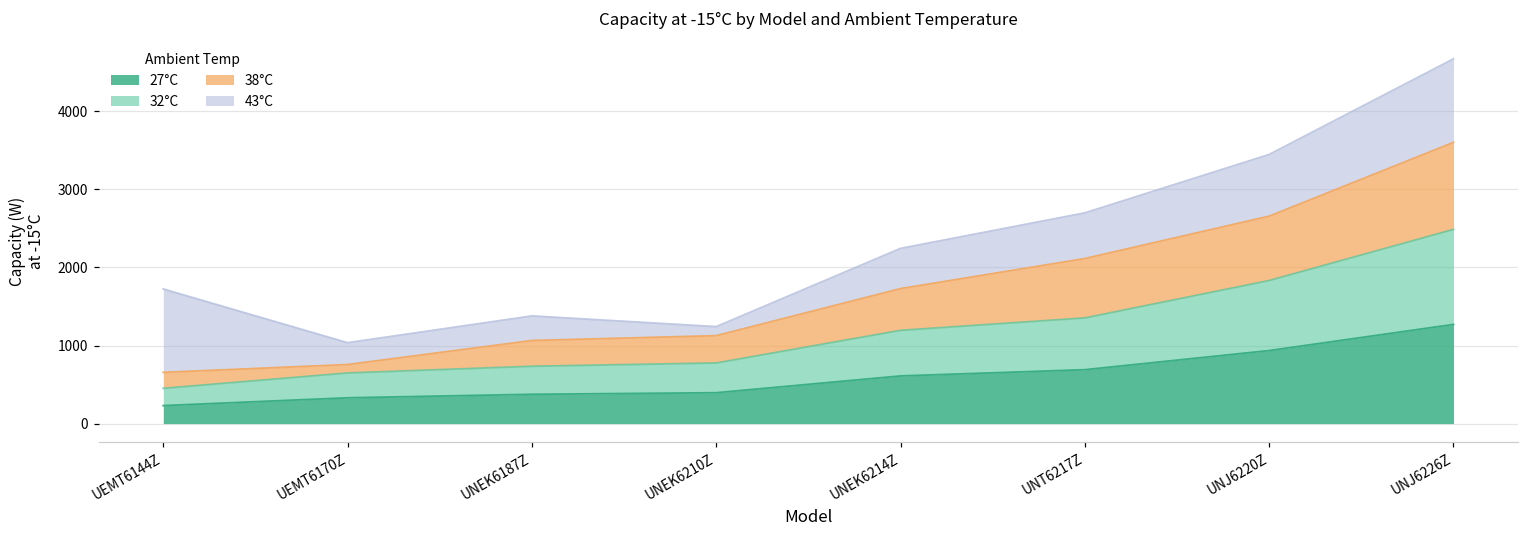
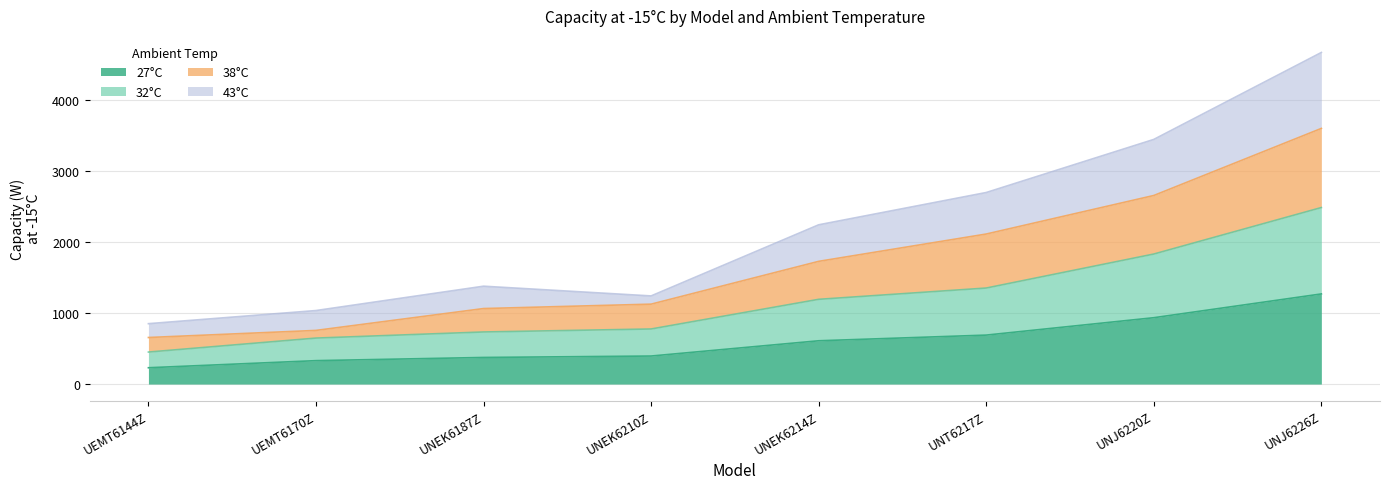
  {
    "38°C": {
      "UEMT6144Z": 200,
      "UEMT6170Z": 100,
      "UNEK6187Z": 300,
      "UNEK6210Z": 400,
      "UNEK6214Z": 500,
      "UNT6217Z": 800,
      "UNJ6220Z": 800,
      "UNJ6226Z": 1100
    },
    "43°C": {
-     "UEMT6144Z": 1100,
+     "UEMT6144Z": 200,
      "UEMT6170Z": 300,
      "UNEK6187Z": 300,
      "UNEK6210Z": 100,
      "UNEK6214Z": 500,
      "UNT6217Z": 600,
      "UNJ6220Z": 800,
      "UNJ6226Z": 1100
    }
  }
